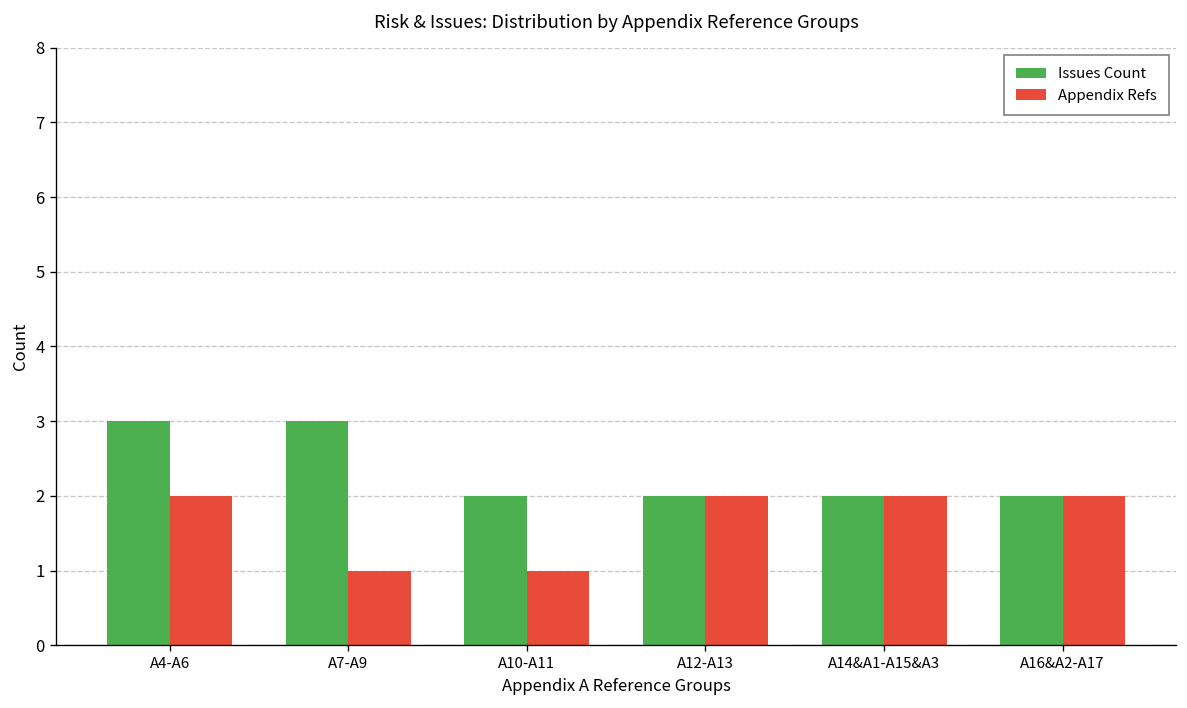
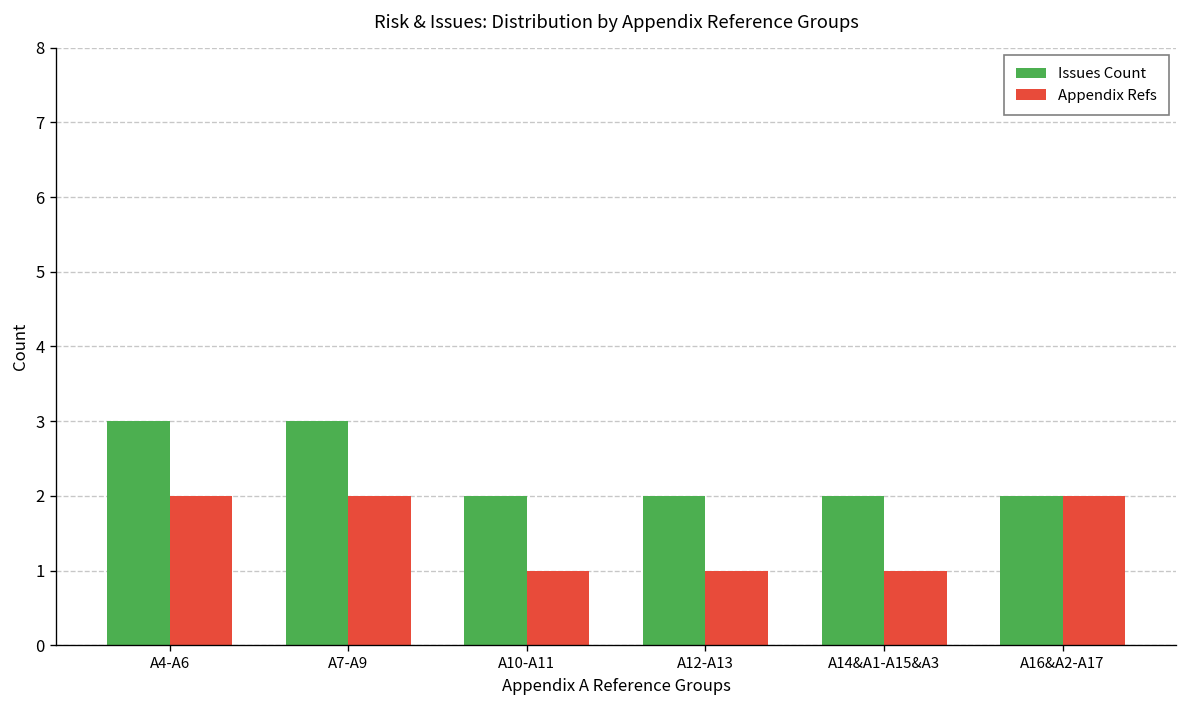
  {
    "Issues Count": {
      "A4-A6": 3,
      "A7-A9": 3,
      "A10-A11": 2,
      "A12-A13": 2,
      "A14&A1-A15&A3": 2,
      "A16&A2-A17": 2
    },
    "Appendix Refs": {
      "A4-A6": 2,
-     "A7-A9": 1,
+     "A7-A9": 2,
      "A10-A11": 1,
-     "A12-A13": 2,
-     "A14&A1-A15&A3": 2,
+     "A12-A13": 1,
+     "A14&A1-A15&A3": 1,
      "A16&A2-A17": 2
    }
  }
